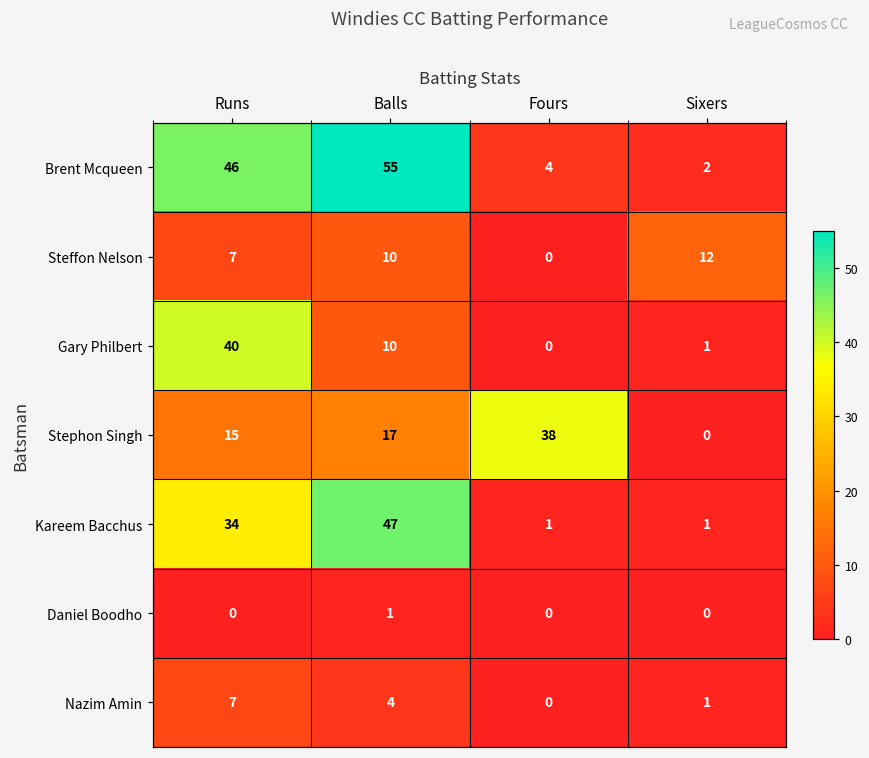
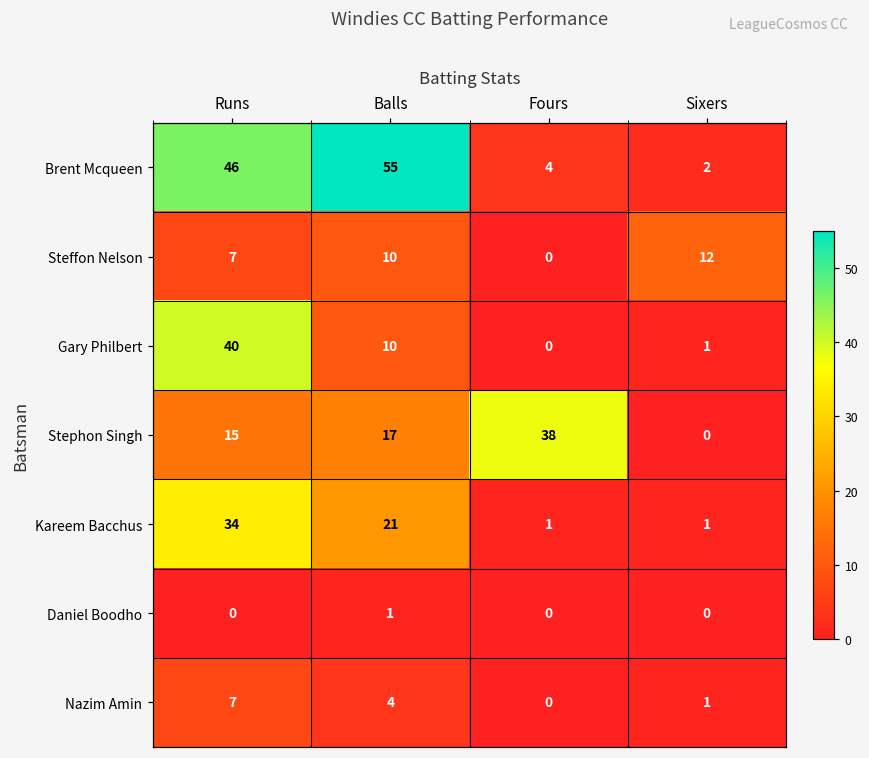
  {
    "Brent Mcqueen": {
      "Runs": 46,
      "Balls": 55,
      "Fours": 4,
      "Sixers": 2
    },
    "Steffon Nelson": {
      "Runs": 7,
      "Balls": 10,
      "Fours": 0,
      "Sixers": 12
    },
    "Gary Philbert": {
      "Runs": 40,
      "Balls": 10,
      "Fours": 0,
      "Sixers": 1
    },
    "Stephon Singh": {
      "Runs": 15,
      "Balls": 17,
      "Fours": 38,
      "Sixers": 0
    },
    "Kareem Bacchus": {
      "Runs": 34,
-     "Balls": 47,
+     "Balls": 21,
      "Fours": 1,
      "Sixers": 1
    },
    "Daniel Boodho": {
      "Runs": 0,
      "Balls": 1,
      "Fours": 0,
      "Sixers": 0
    },
    "Nazim Amin": {
      "Runs": 7,
      "Balls": 4,
      "Fours": 0,
      "Sixers": 1
    }
  }
